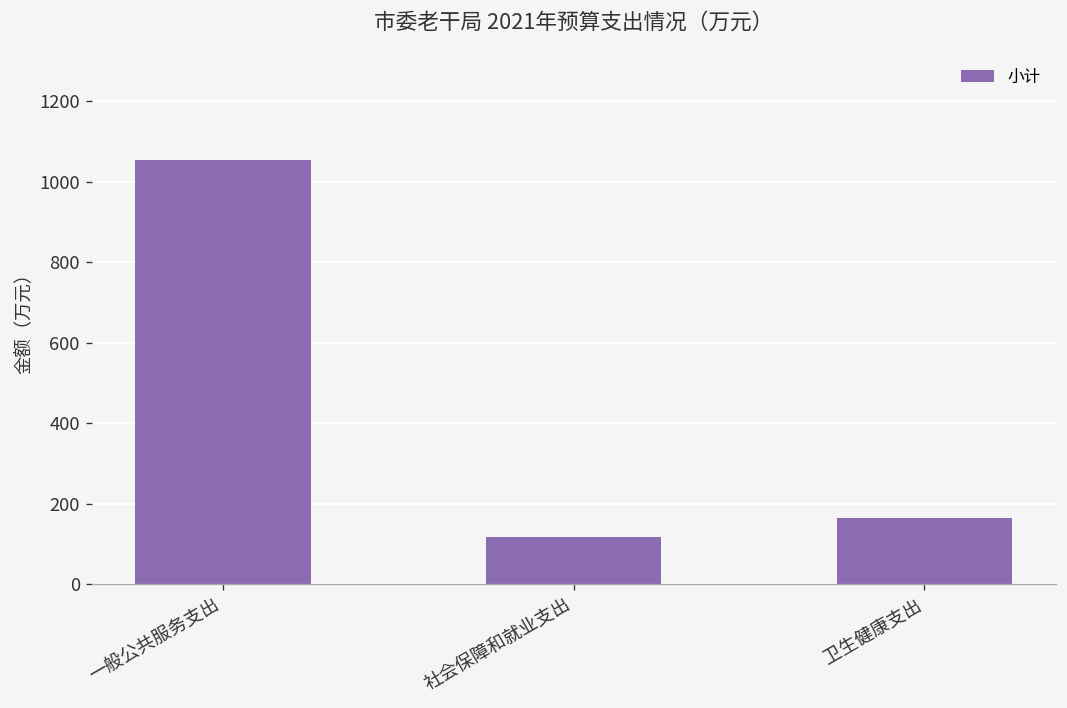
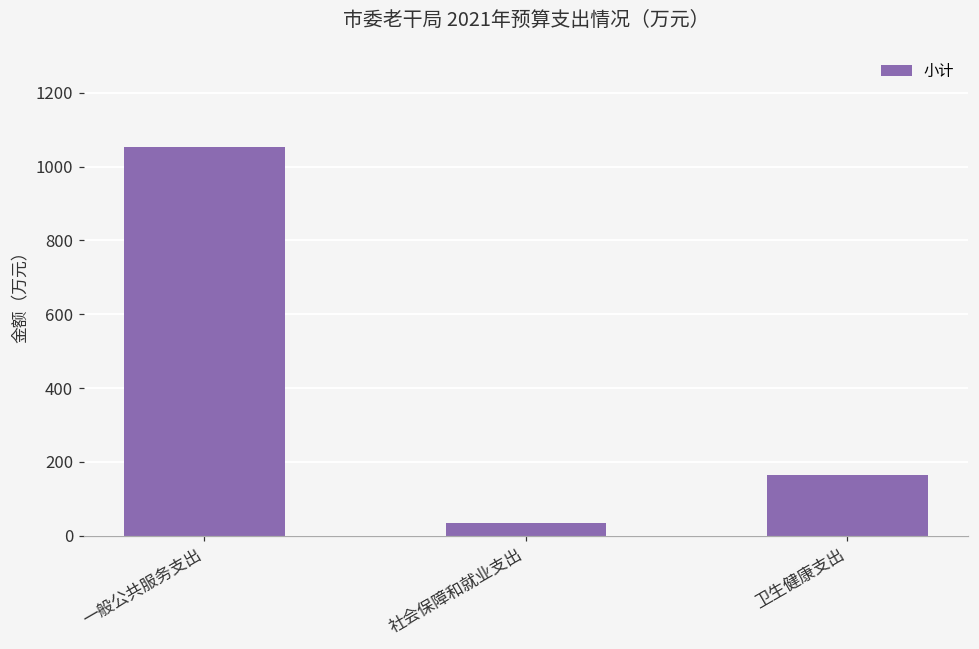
  {
    "一般公共服务支出": 1050,
-   "社会保障和就业支出": 120,
+   "社会保障和就业支出": 30,
    "卫生健康支出": 160
  }
